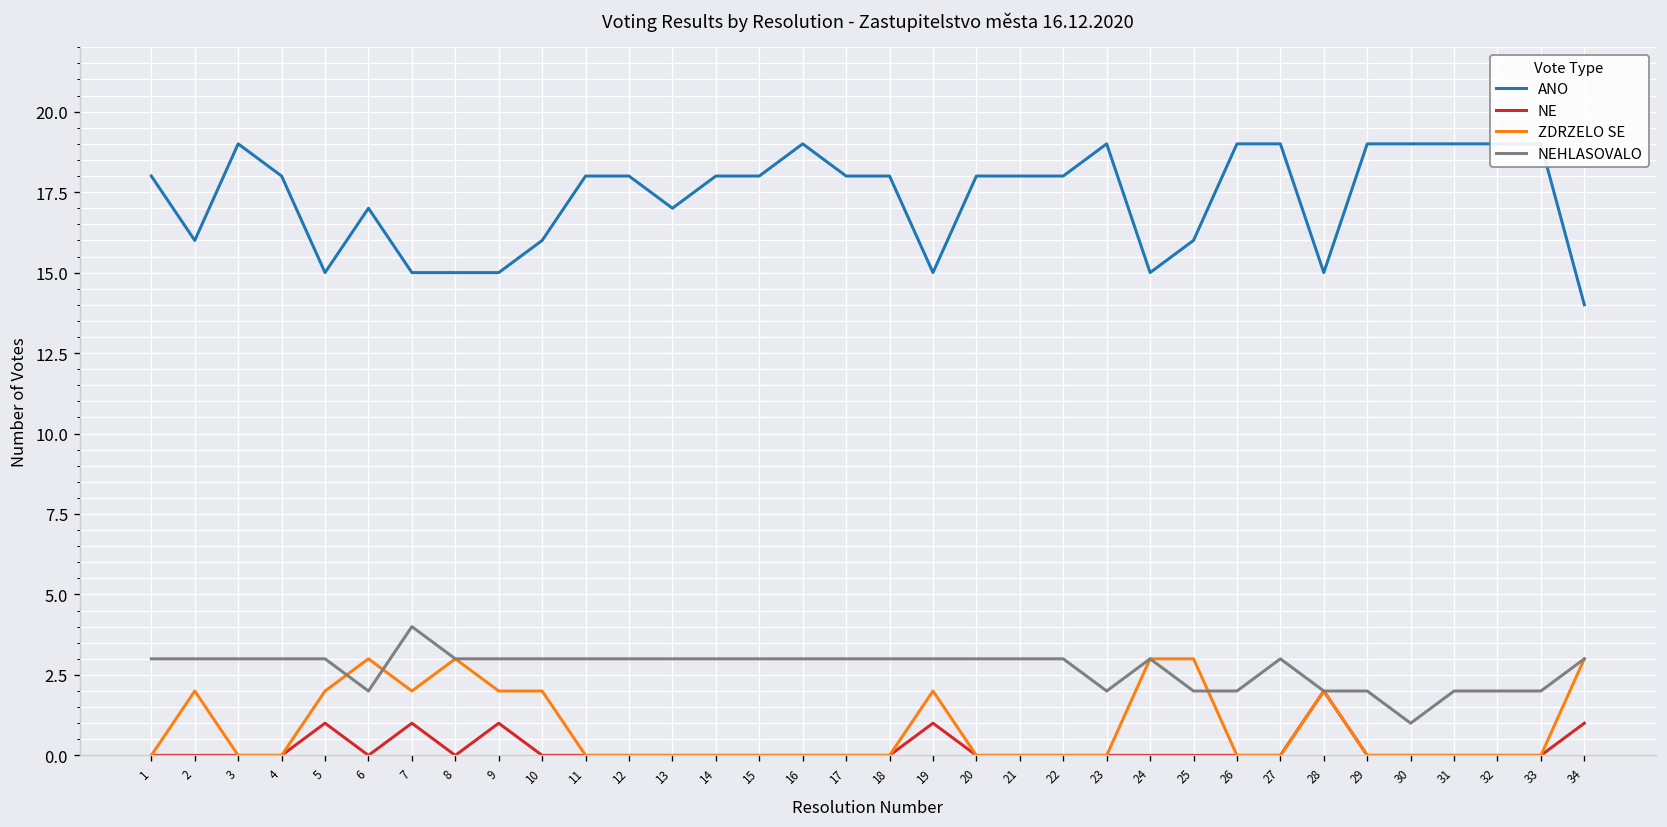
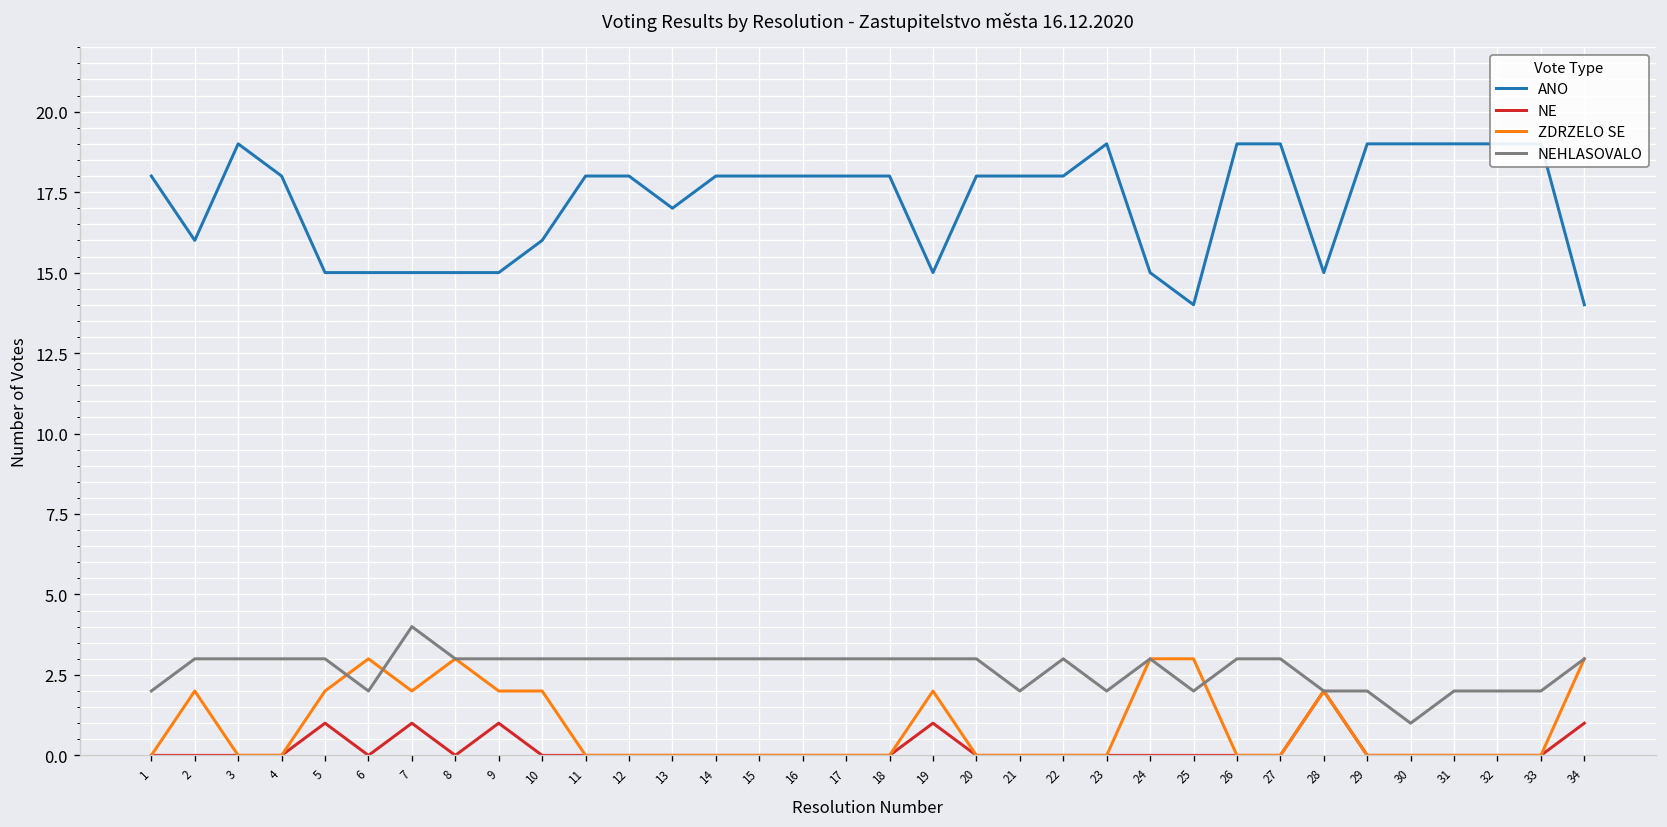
  {
    "ANO": {
      "1": 18,
      "2": 16,
      "3": 19,
      "4": 18,
      "5": 15,
-     "6": 17,
+     "6": 15,
      "7": 15,
      "8": 15,
      "9": 15,
      "10": 16,
      "11": 18,
      "12": 18,
      "13": 17,
      "14": 18,
      "15": 18,
-     "16": 19,
+     "16": 18,
      "17": 18,
      "18": 18,
      "19": 15,
      "20": 18,
      "21": 18,
      "22": 18,
      "23": 19,
      "24": 15,
-     "25": 16,
+     "25": 14,
      "26": 19,
      "27": 19,
      "28": 15,
      "29": 19,
      "30": 19,
      "31": 19,
      "34": 14
    },
    "NE": {
      "2": 0,
      "5": 1,
      "6": 0,
      "7": 1,
      "8": 0,
      "9": 1,
      "10": 0,
      "19": 1,
      "24": 0,
      "25": 0,
      "34": 1
    },
    "ZDRZELO SE": {
      "2": 2,
      "5": 2,
      "6": 3,
      "7": 2,
      "9": 2,
      "10": 2,
      "19": 2,
      "25": 3
    },
    "NEHLASOVALO": {
-     "1": 3,
+     "1": 2,
      "2": 3,
      "3": 3,
      "4": 3,
      "5": 3,
      "6": 2,
      "7": 4,
      "9": 3,
      "10": 3,
      "11": 3,
      "12": 3,
      "13": 3,
      "14": 3,
      "15": 3,
      "16": 3,
      "17": 3,
      "18": 3,
      "19": 3,
      "20": 3,
-     "21": 3,
+     "21": 2,
      "22": 3,
      "23": 2,
      "25": 2,
-     "26": 2,
+     "26": 3,
      "27": 3,
      "29": 2,
      "30": 1,
      "31": 2,
      "32": 2,
      "33": 2
    }
  }
